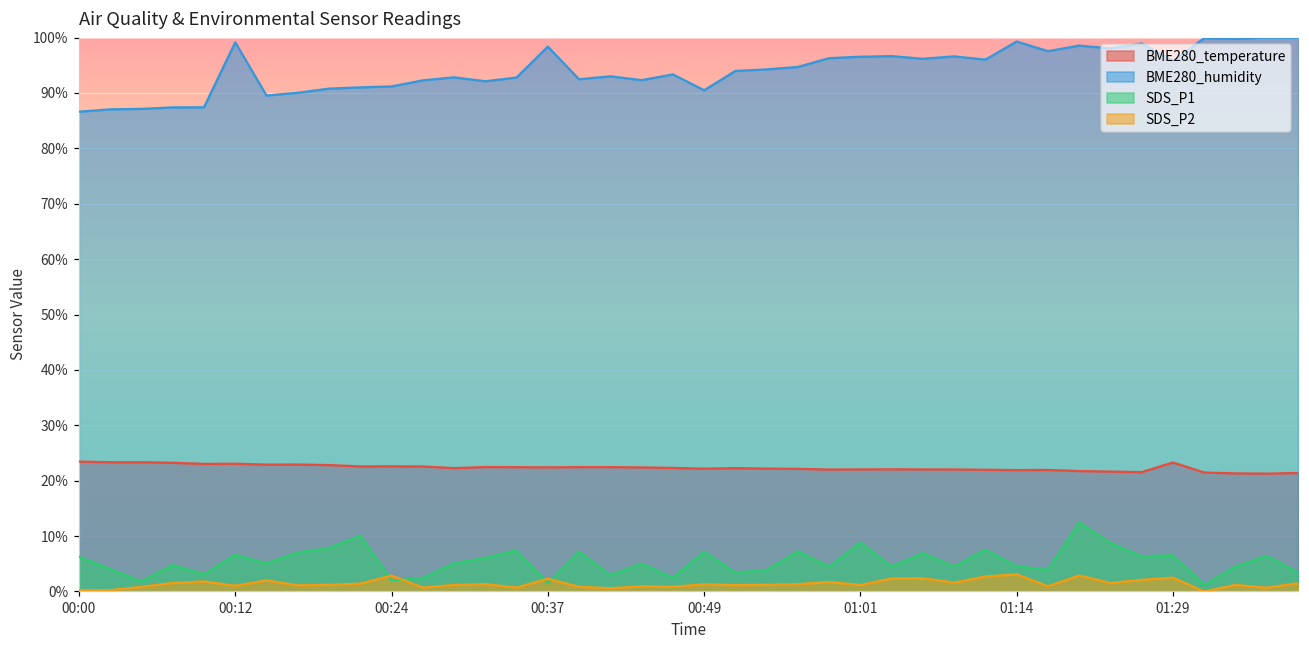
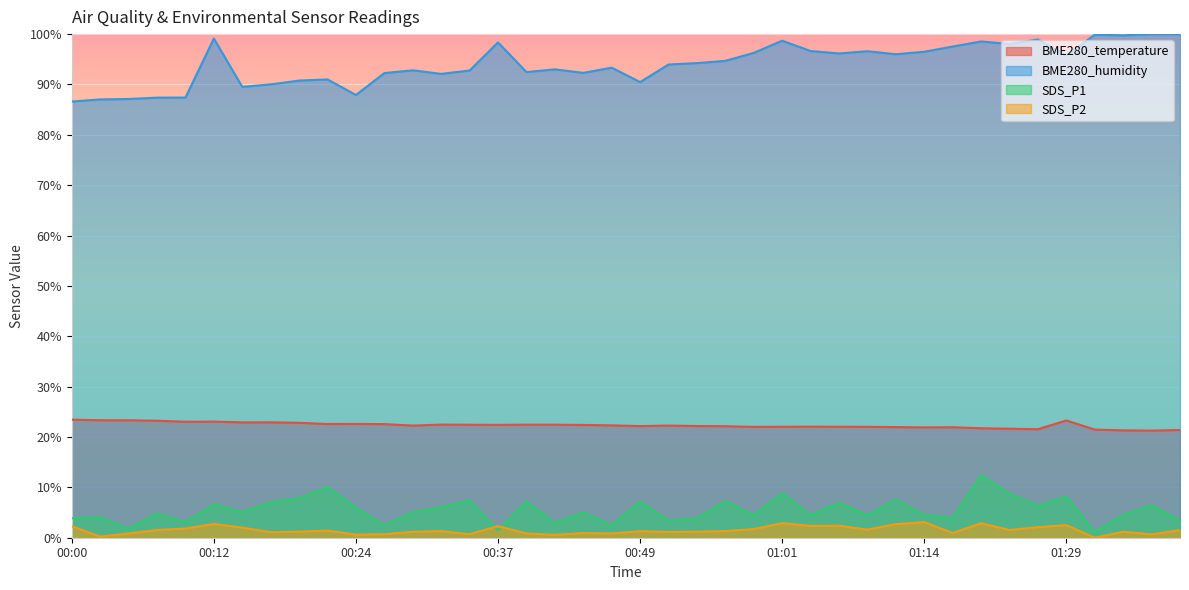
  {
    "BME280_temperature": {
      "00:00": "23%",
      "00:12": "23%",
      "00:24": "23%",
      "00:37": "22%",
      "00:49": "22%",
      "01:01": "22%",
      "01:14": "22%",
      "01:29": "23%"
    },
    "BME280_humidity": {
      "00:00": "87%",
      "00:12": "99%",
-     "00:24": "91%",
+     "00:24": "88%",
      "00:37": "98%",
      "00:49": "90%",
-     "01:01": "97%",
-     "01:14": "99%"
+     "01:01": "99%",
+     "01:14": "96%"
    },
    "SDS_P1": {
-     "00:00": "6%",
+     "00:00": "4%",
      "00:12": "7%",
-     "00:24": "2%",
+     "00:24": "6%",
      "00:37": "1%",
      "00:49": "7%",
      "01:01": "9%",
      "01:14": "5%",
-     "01:29": "7%"
+     "01:29": "8%"
    },
    "SDS_P2": {
-     "00:00": "0%",
-     "00:12": "1%",
-     "00:24": "3%",
+     "00:00": "2%",
+     "00:12": "3%",
+     "00:24": "1%",
      "00:37": "2%",
      "00:49": "1%",
-     "01:01": "1%",
+     "01:01": "3%",
      "01:14": "3%",
      "01:29": "2%"
    }
  }
